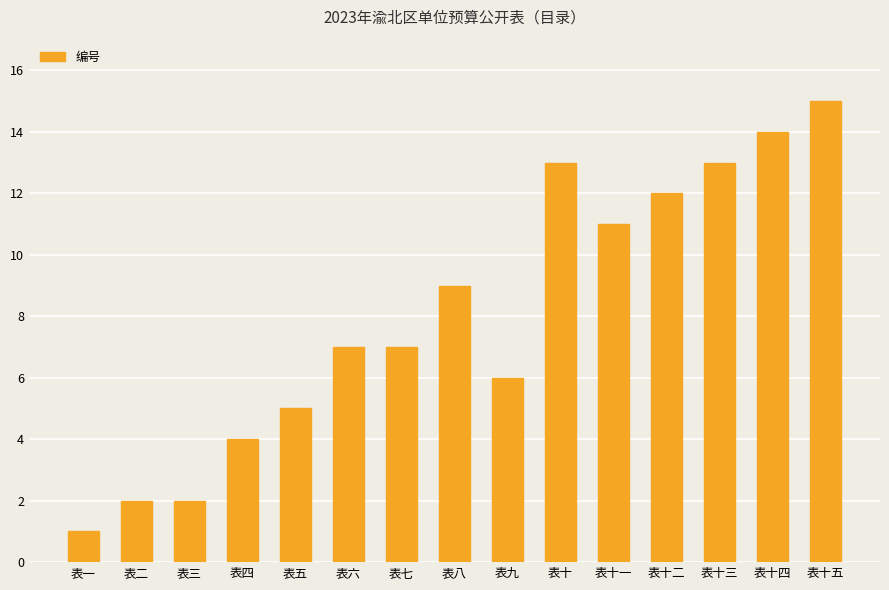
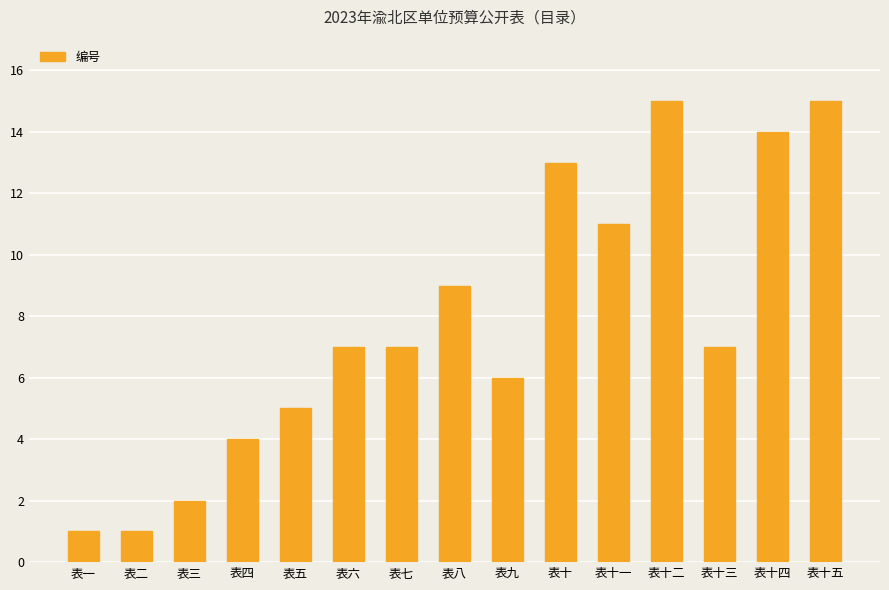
  {
    "表一": 1,
-   "表二": 2,
+   "表二": 1,
    "表三": 2,
    "表四": 4,
    "表五": 5,
    "表六": 7,
    "表七": 7,
    "表八": 9,
    "表九": 6,
    "表十": 13,
    "表十一": 11,
-   "表十二": 12,
-   "表十三": 13,
+   "表十二": 15,
+   "表十三": 7,
    "表十四": 14,
    "表十五": 15
  }
